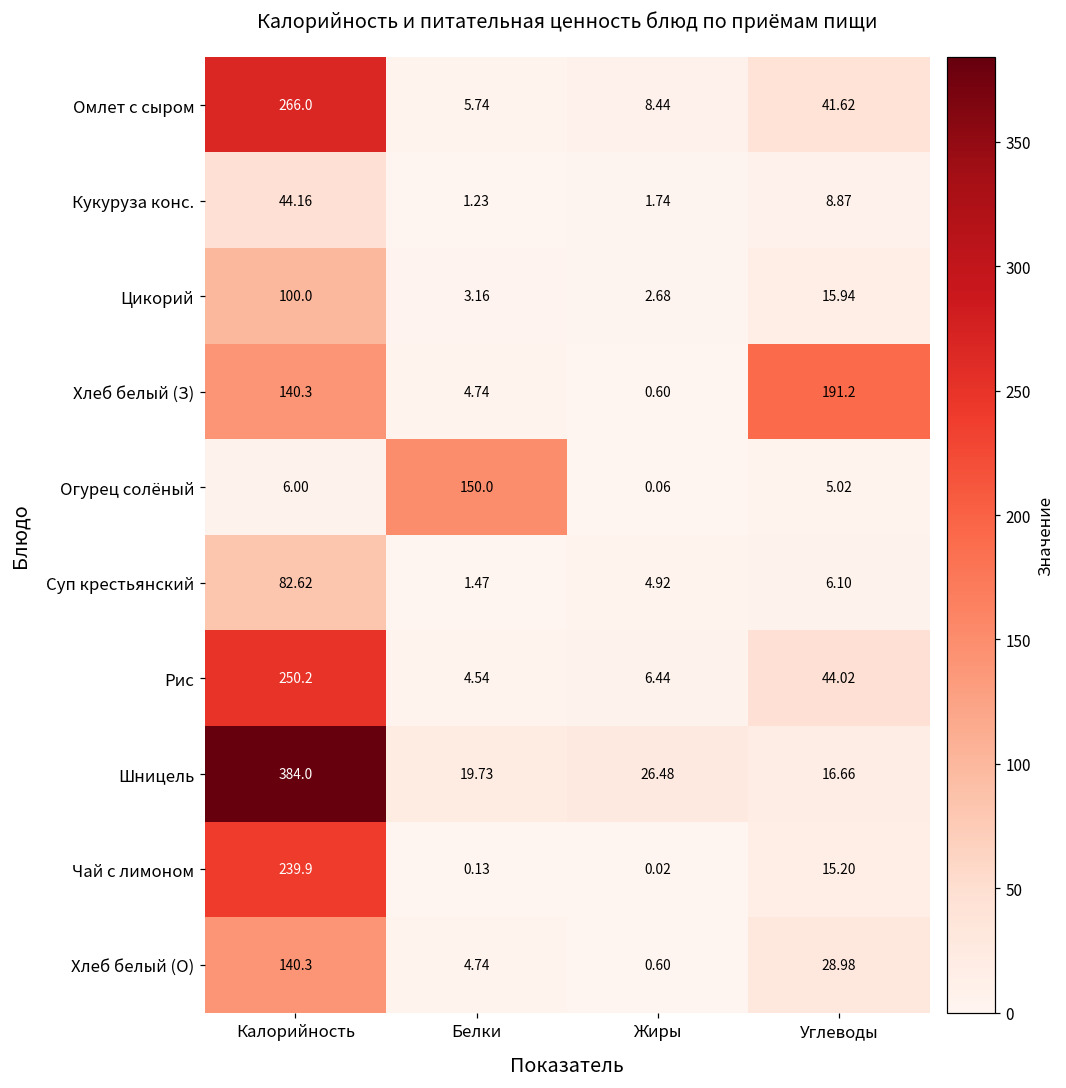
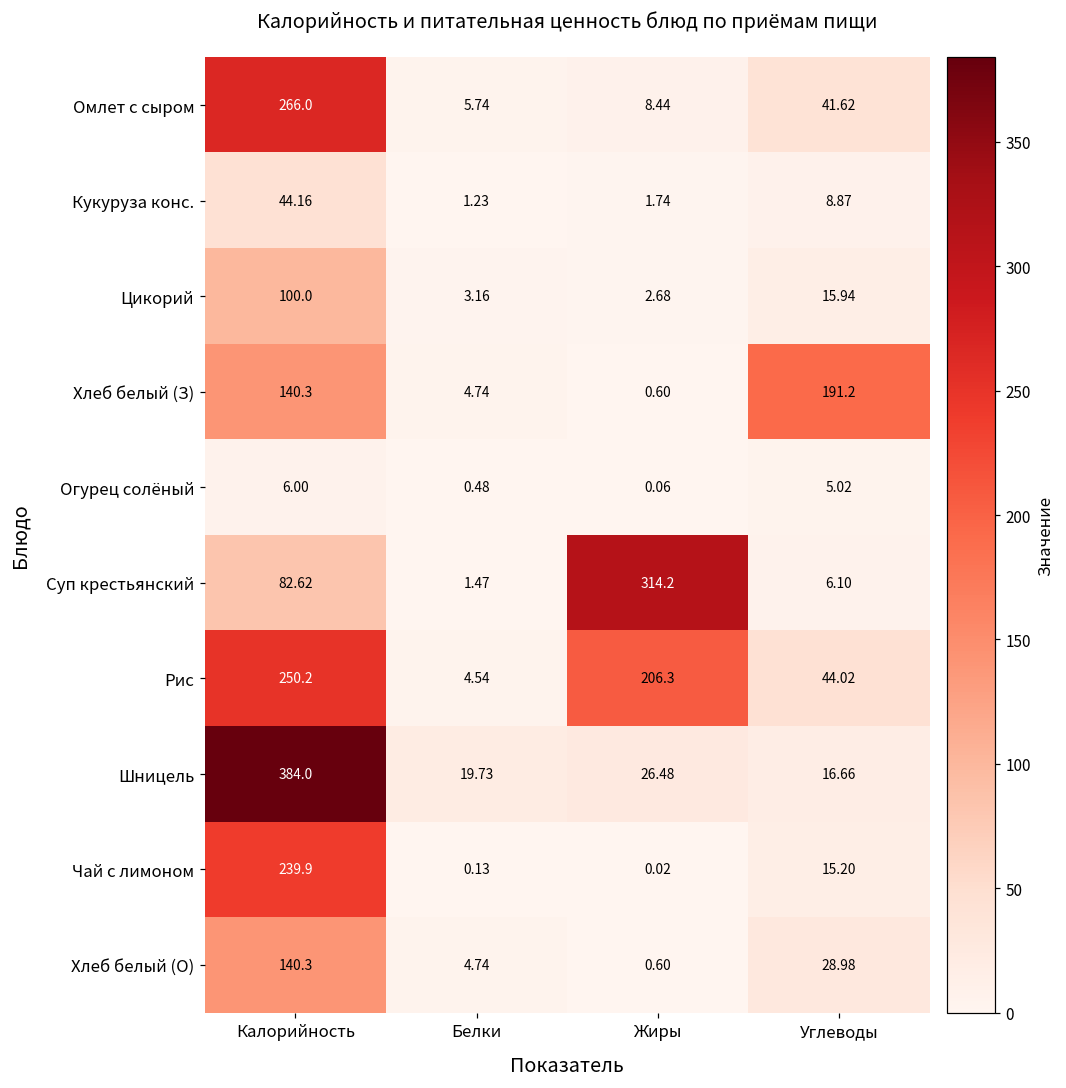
  {
    "Омлет с сыром": {
      "Калорийность": 266.0,
      "Белки": 5.74,
      "Жиры": 8.44,
      "Углеводы": 41.62
    },
    "Кукуруза конс.": {
      "Калорийность": 44.16,
      "Белки": 1.23,
      "Жиры": 1.74,
      "Углеводы": 8.87
    },
    "Цикорий": {
      "Калорийность": 100.0,
      "Белки": 3.16,
      "Жиры": 2.68,
      "Углеводы": 15.94
    },
    "Хлеб белый (З)": {
      "Калорийность": 140.3,
      "Белки": 4.74,
      "Жиры": 0.60,
      "Углеводы": 191.2
    },
    "Огурец солёный": {
      "Калорийность": 6.00,
-     "Белки": 150.0,
+     "Белки": 0.48,
      "Жиры": 0.06,
      "Углеводы": 5.02
    },
    "Суп крестьянский": {
      "Калорийность": 82.62,
      "Белки": 1.47,
-     "Жиры": 4.92,
+     "Жиры": 314.2,
      "Углеводы": 6.10
    },
    "Рис": {
      "Калорийность": 250.2,
      "Белки": 4.54,
-     "Жиры": 6.44,
+     "Жиры": 206.3,
      "Углеводы": 44.02
    },
    "Шницель": {
      "Калорийность": 384.0,
      "Белки": 19.73,
      "Жиры": 26.48,
      "Углеводы": 16.66
    },
    "Чай с лимоном": {
      "Калорийность": 239.9,
      "Белки": 0.13,
      "Жиры": 0.02,
      "Углеводы": 15.20
    },
    "Хлеб белый (О)": {
      "Калорийность": 140.3,
      "Белки": 4.74,
      "Жиры": 0.60,
      "Углеводы": 28.98
    }
  }
